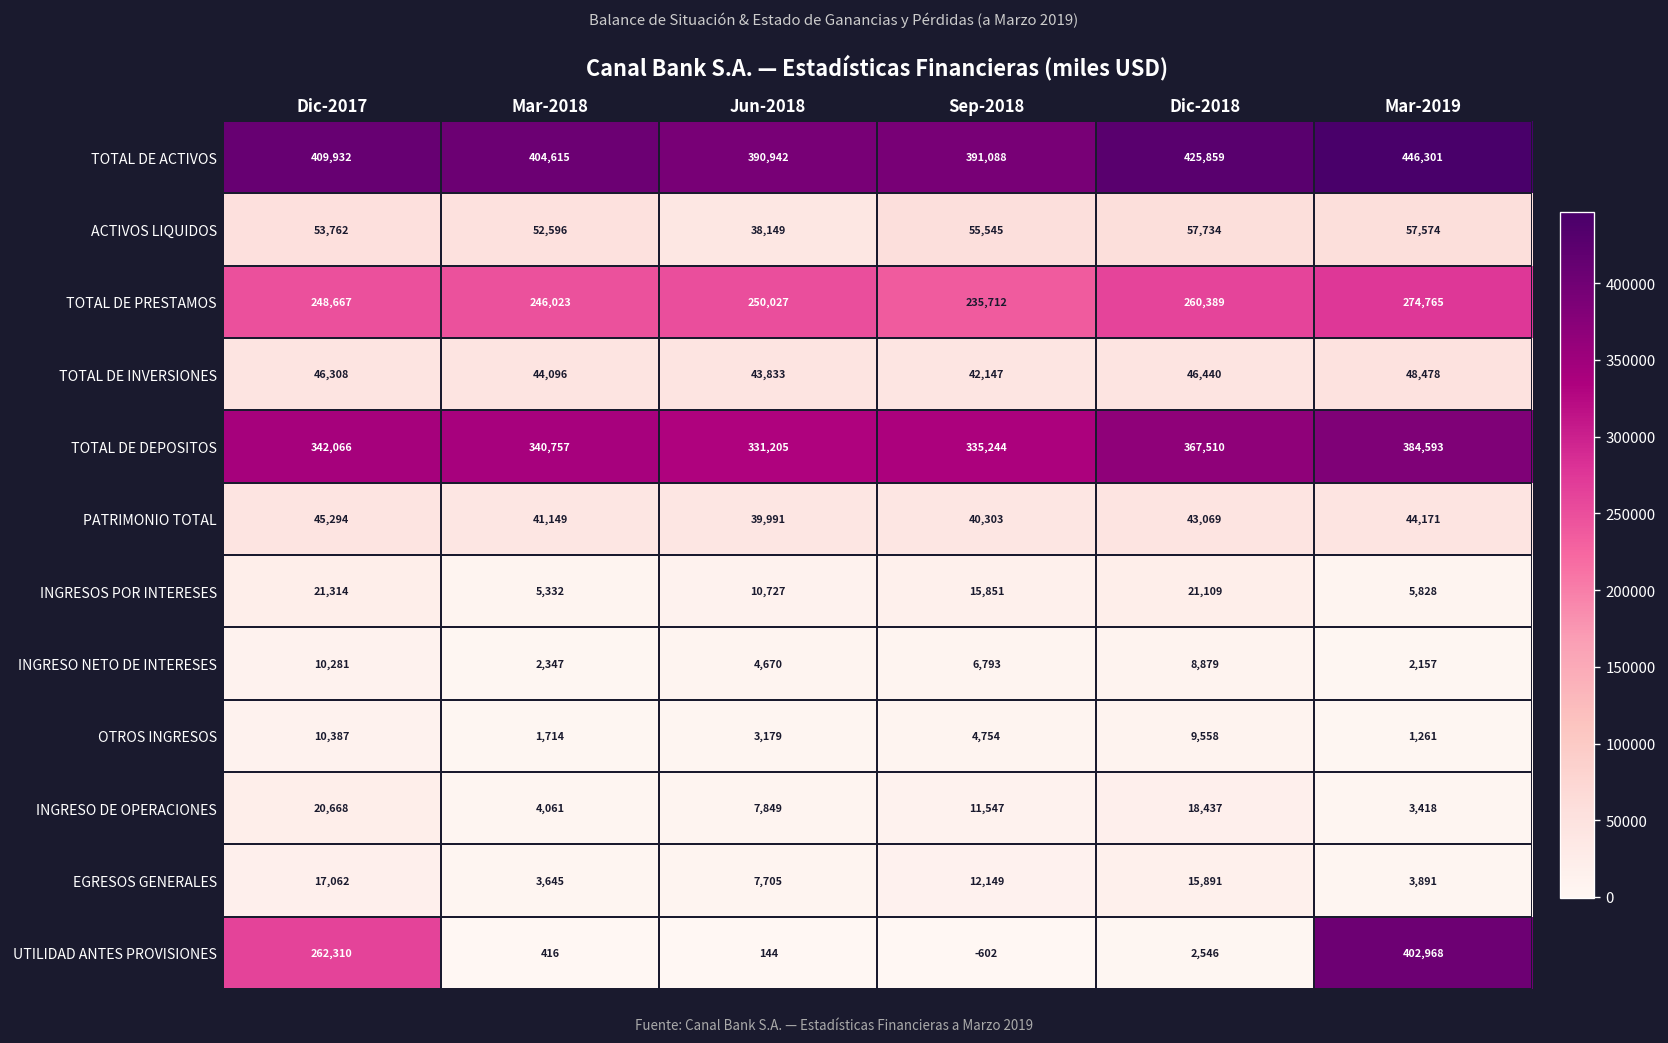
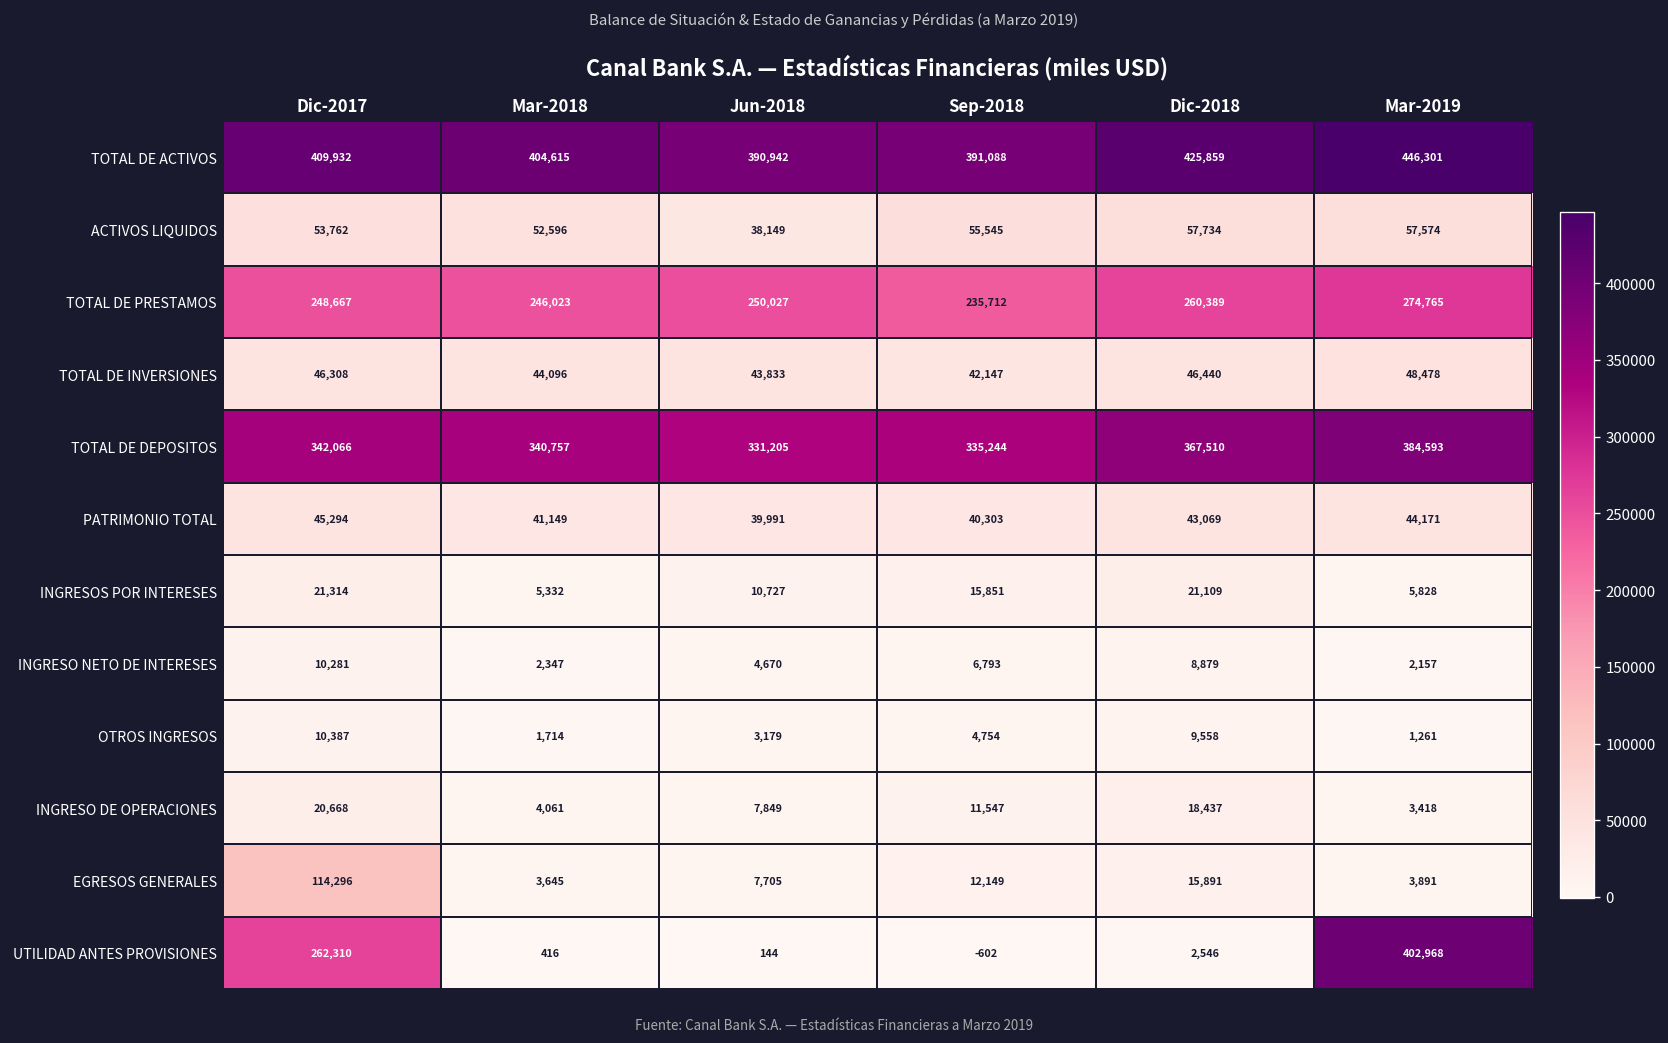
  {
    "TOTAL DE ACTIVOS": {
      "Dic-2017": "409,932",
      "Mar-2018": "404,615",
      "Jun-2018": "390,942",
      "Sep-2018": "391,088",
      "Dic-2018": "425,859",
      "Mar-2019": "446,301"
    },
    "ACTIVOS LIQUIDOS": {
      "Dic-2017": "53,762",
      "Mar-2018": "52,596",
      "Jun-2018": "38,149",
      "Sep-2018": "55,545",
      "Dic-2018": "57,734",
      "Mar-2019": "57,574"
    },
    "TOTAL DE PRESTAMOS": {
      "Dic-2017": "248,667",
      "Mar-2018": "246,023",
      "Jun-2018": "250,027",
      "Sep-2018": "235,712",
      "Dic-2018": "260,389",
      "Mar-2019": "274,765"
    },
    "TOTAL DE INVERSIONES": {
      "Dic-2017": "46,308",
      "Mar-2018": "44,096",
      "Jun-2018": "43,833",
      "Sep-2018": "42,147",
      "Dic-2018": "46,440",
      "Mar-2019": "48,478"
    },
    "TOTAL DE DEPOSITOS": {
      "Dic-2017": "342,066",
      "Mar-2018": "340,757",
      "Jun-2018": "331,205",
      "Sep-2018": "335,244",
      "Dic-2018": "367,510",
      "Mar-2019": "384,593"
    },
    "PATRIMONIO TOTAL": {
      "Dic-2017": "45,294",
      "Mar-2018": "41,149",
      "Jun-2018": "39,991",
      "Sep-2018": "40,303",
      "Dic-2018": "43,069",
      "Mar-2019": "44,171"
    },
    "INGRESOS POR INTERESES": {
      "Dic-2017": "21,314",
      "Mar-2018": "5,332",
      "Jun-2018": "10,727",
      "Sep-2018": "15,851",
      "Dic-2018": "21,109",
      "Mar-2019": "5,828"
    },
    "INGRESO NETO DE INTERESES": {
      "Dic-2017": "10,281",
      "Mar-2018": "2,347",
      "Jun-2018": "4,670",
      "Sep-2018": "6,793",
      "Dic-2018": "8,879",
      "Mar-2019": "2,157"
    },
    "OTROS INGRESOS": {
      "Dic-2017": "10,387",
      "Mar-2018": "1,714",
      "Jun-2018": "3,179",
      "Sep-2018": "4,754",
      "Dic-2018": "9,558",
      "Mar-2019": "1,261"
    },
    "INGRESO DE OPERACIONES": {
      "Dic-2017": "20,668",
      "Mar-2018": "4,061",
      "Jun-2018": "7,849",
      "Sep-2018": "11,547",
      "Dic-2018": "18,437",
      "Mar-2019": "3,418"
    },
    "EGRESOS GENERALES": {
-     "Dic-2017": "17,062",
+     "Dic-2017": "114,296",
      "Mar-2018": "3,645",
      "Jun-2018": "7,705",
      "Sep-2018": "12,149",
      "Dic-2018": "15,891",
      "Mar-2019": "3,891"
    },
    "UTILIDAD ANTES PROVISIONES": {
      "Dic-2017": "262,310",
      "Mar-2018": "416",
      "Jun-2018": "144",
      "Sep-2018": "-602",
      "Dic-2018": "2,546",
      "Mar-2019": "402,968"
    }
  }
